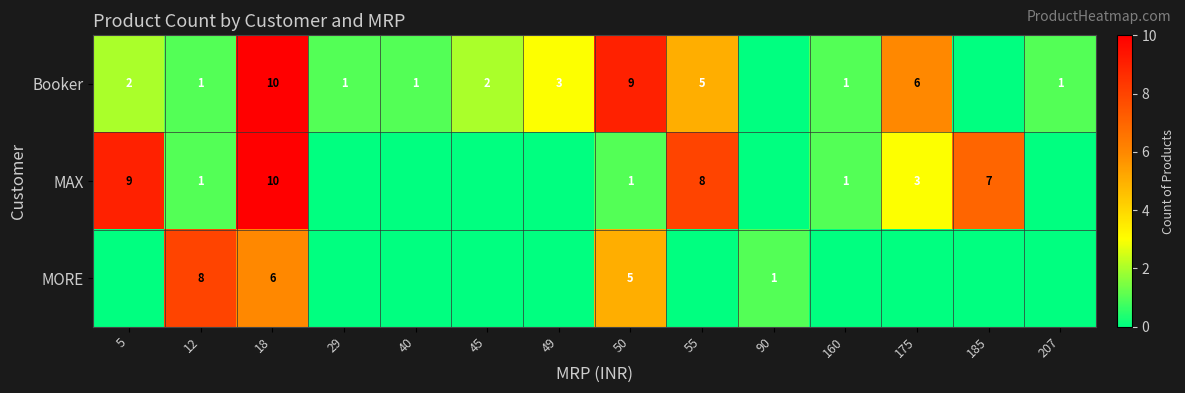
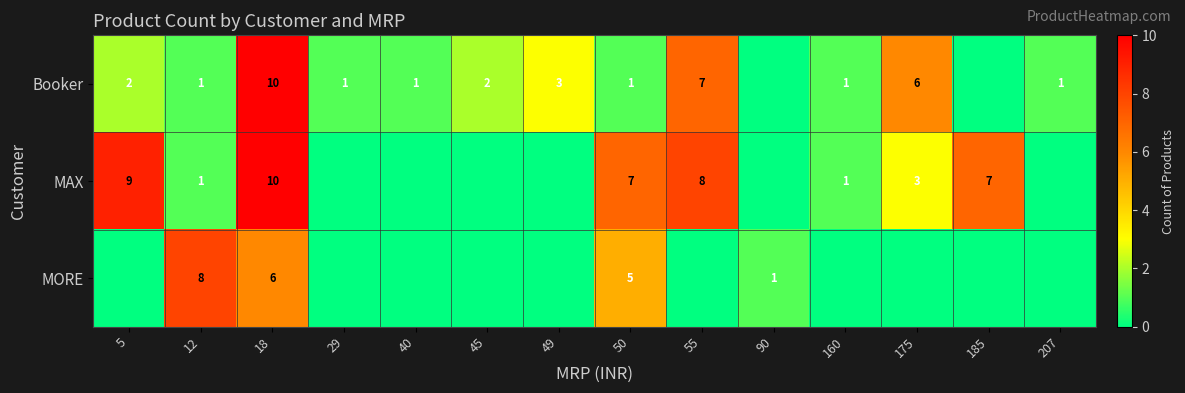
  {
    "Booker": {
      "5": 2,
      "12": 1,
      "18": 10,
      "29": 1,
      "40": 1,
      "45": 2,
      "49": 3,
-     "50": 9,
-     "55": 5,
+     "50": 1,
+     "55": 7,
      "160": 1,
      "175": 6,
      "207": 1
    },
    "MAX": {
      "5": 9,
      "12": 1,
      "18": 10,
-     "50": 1,
+     "50": 7,
      "55": 8,
      "160": 1,
      "175": 3,
      "185": 7
    },
    "MORE": {
      "12": 8,
      "18": 6,
      "50": 5,
      "90": 1
    }
  }
